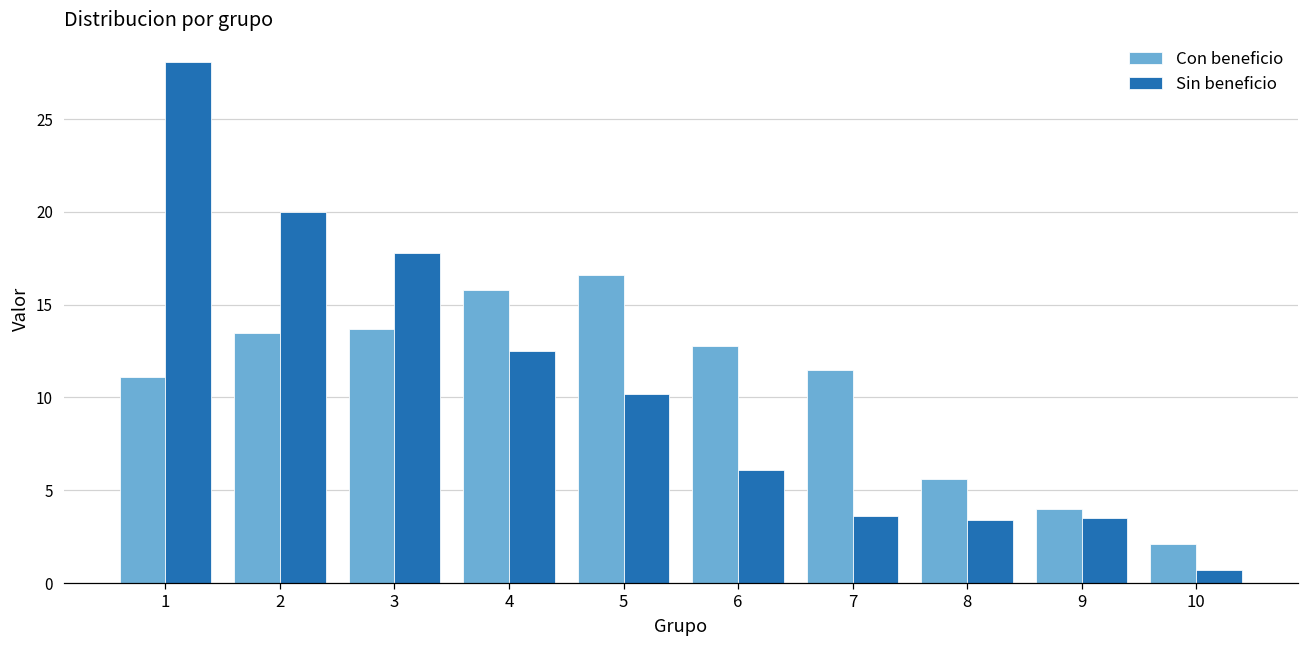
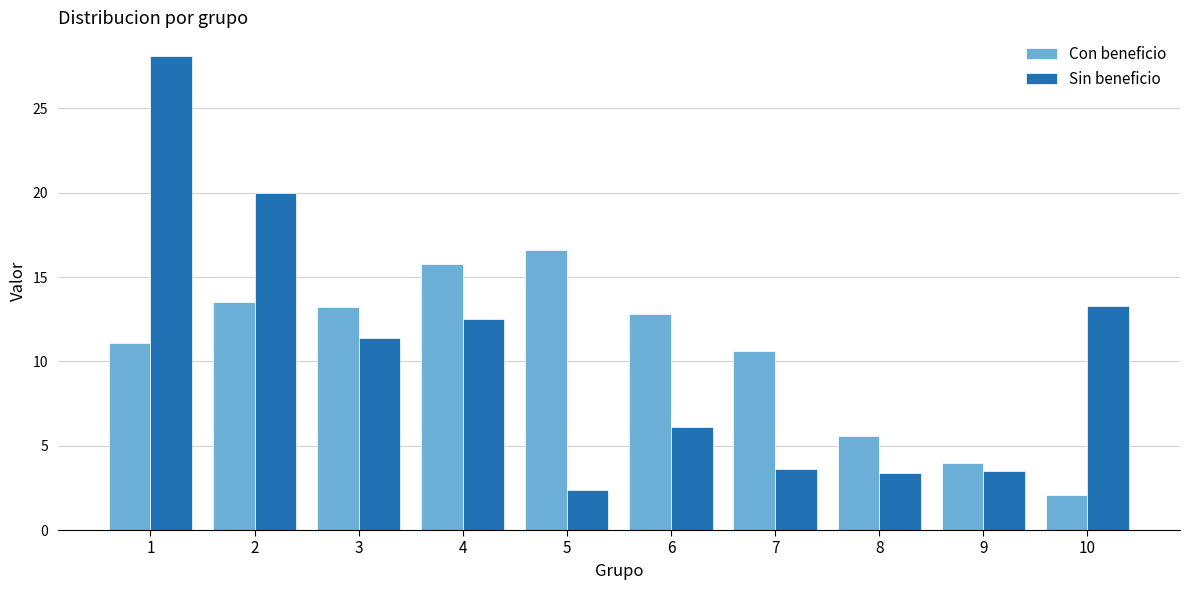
  {
    "Con beneficio": {
      "1": 11.1,
      "2": 13.5,
-     "3": 13.7,
+     "3": 13.2,
      "4": 15.8,
      "5": 16.6,
      "6": 12.8,
-     "7": 11.5,
+     "7": 10.6,
      "8": 5.6,
      "9": 4.0,
      "10": 2.1
    },
    "Sin beneficio": {
      "1": 28.1,
      "2": 20.0,
-     "3": 17.8,
+     "3": 11.4,
      "4": 12.5,
-     "5": 10.2,
+     "5": 2.4,
      "6": 6.1,
      "7": 3.6,
      "8": 3.4,
      "9": 3.5,
-     "10": 0.7
+     "10": 13.3
    }
  }
